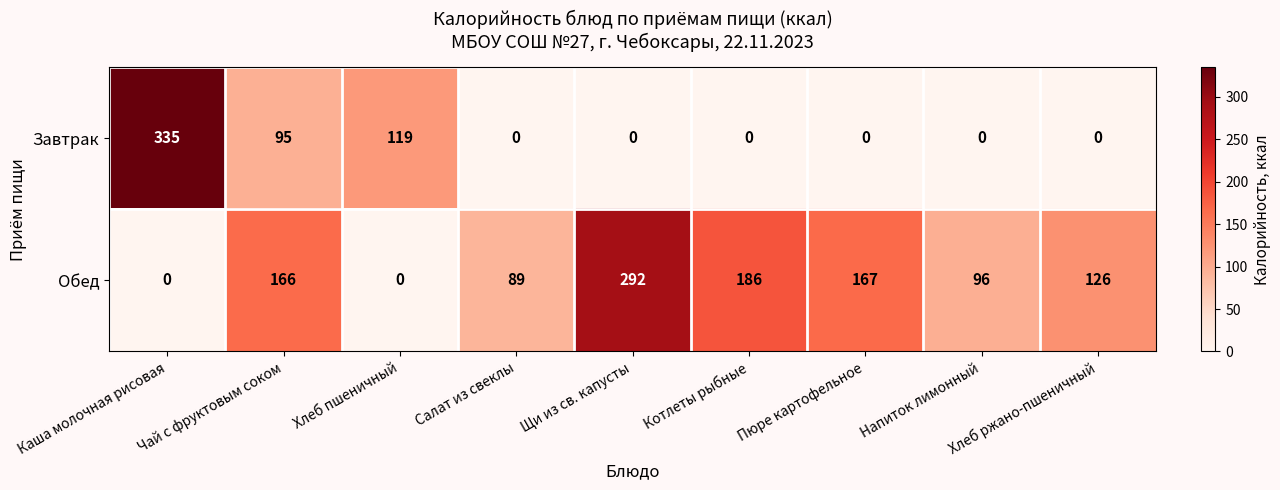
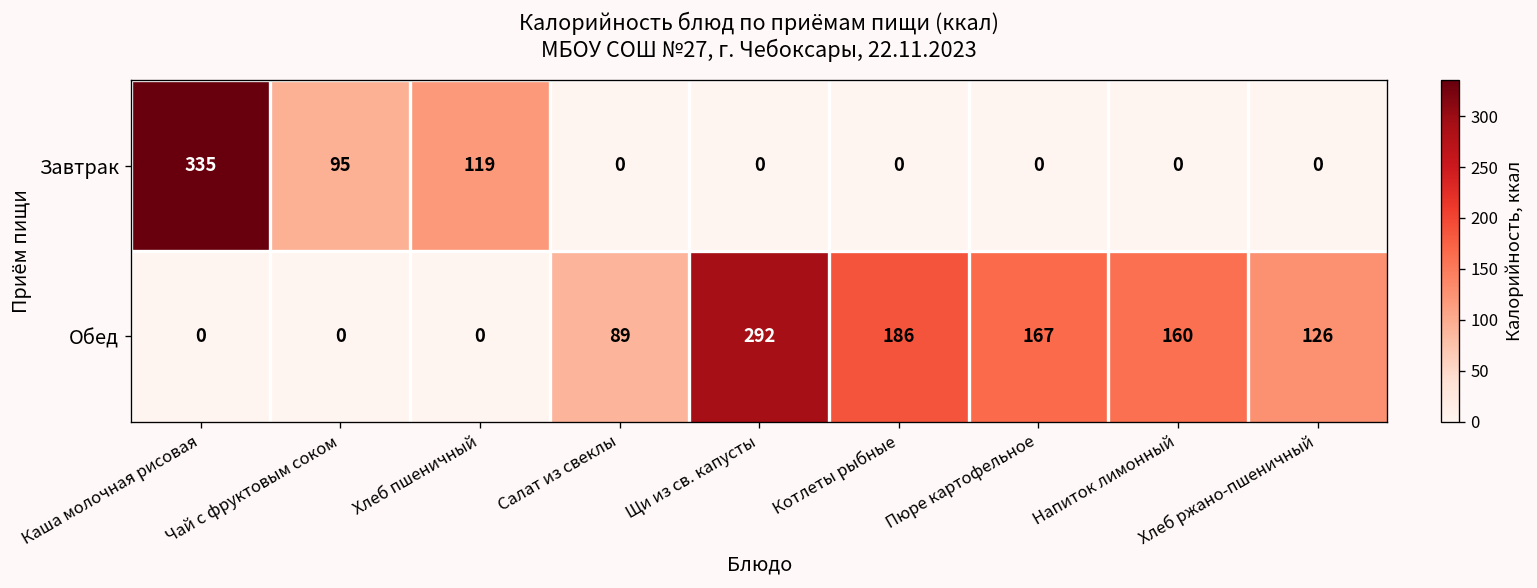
  {
    "Завтрак": {
      "Каша молочная рисовая": 335,
      "Чай с фруктовым соком": 95,
      "Хлеб пшеничный": 119,
      "Салат из свеклы": 0,
      "Щи из св. капусты": 0,
      "Котлеты рыбные": 0,
      "Пюре картофельное": 0,
      "Напиток лимонный": 0,
      "Хлеб ржано-пшеничный": 0
    },
    "Обед": {
      "Каша молочная рисовая": 0,
-     "Чай с фруктовым соком": 166,
+     "Чай с фруктовым соком": 0,
      "Хлеб пшеничный": 0,
      "Салат из свеклы": 89,
      "Щи из св. капусты": 292,
      "Котлеты рыбные": 186,
      "Пюре картофельное": 167,
-     "Напиток лимонный": 96,
+     "Напиток лимонный": 160,
      "Хлеб ржано-пшеничный": 126
    }
  }
